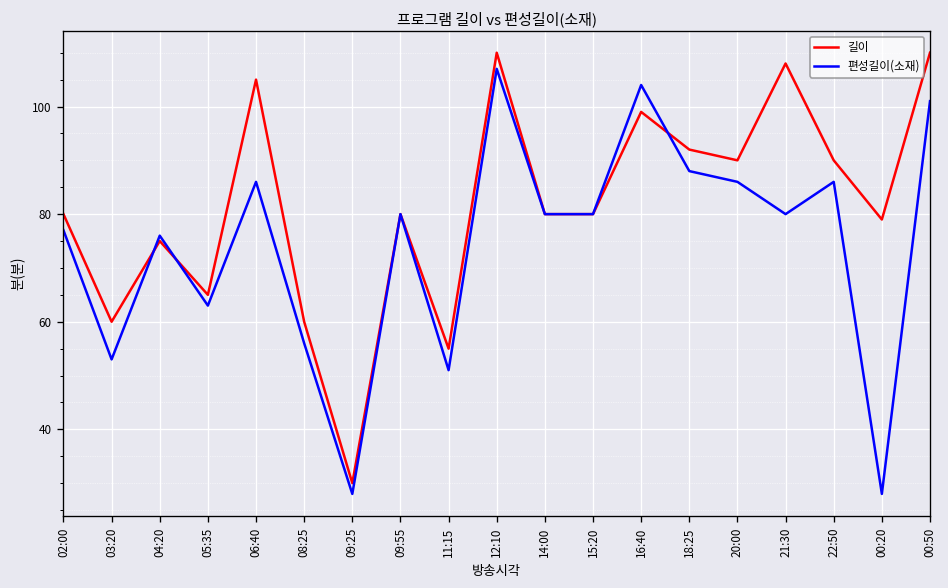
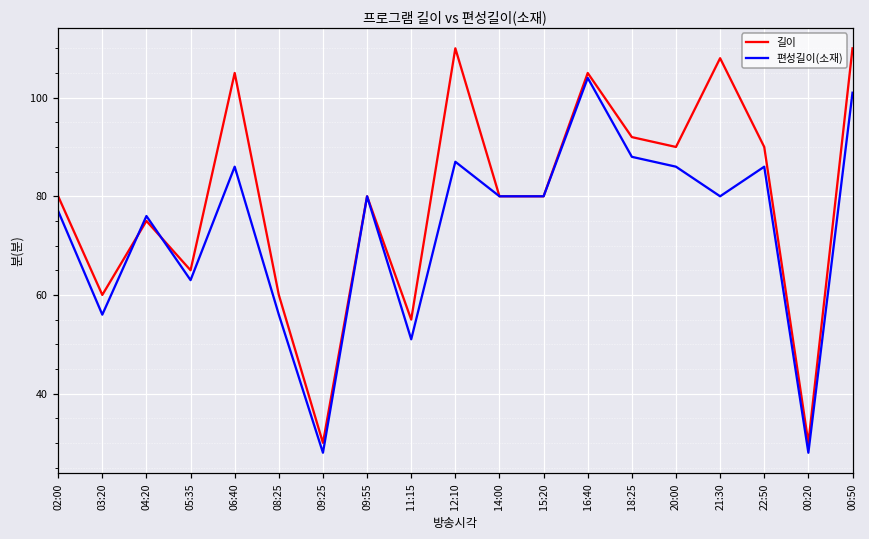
  {
    "길이": {
      "02:00": 80,
      "03:20": 60,
      "04:20": 75,
      "05:35": 65,
      "06:40": 105,
      "08:25": 60,
      "09:25": 30,
      "11:15": 55,
      "12:10": 110,
-     "16:40": 99,
+     "16:40": 105,
      "18:25": 92,
      "20:00": 90,
      "21:30": 108,
      "22:50": 90,
-     "00:20": 79,
+     "00:20": 30,
      "00:50": 110
    },
    "편성길이(소재)": {
      "02:00": 77,
-     "03:20": 53,
+     "03:20": 56,
      "04:20": 76,
      "05:35": 63,
      "06:40": 86,
      "08:25": 56,
      "09:25": 28,
      "11:15": 51,
-     "12:10": 107,
+     "12:10": 87,
      "16:40": 104,
      "18:25": 88,
      "20:00": 86,
      "21:30": 80,
      "22:50": 86,
      "00:20": 28,
      "00:50": 101
    }
  }
